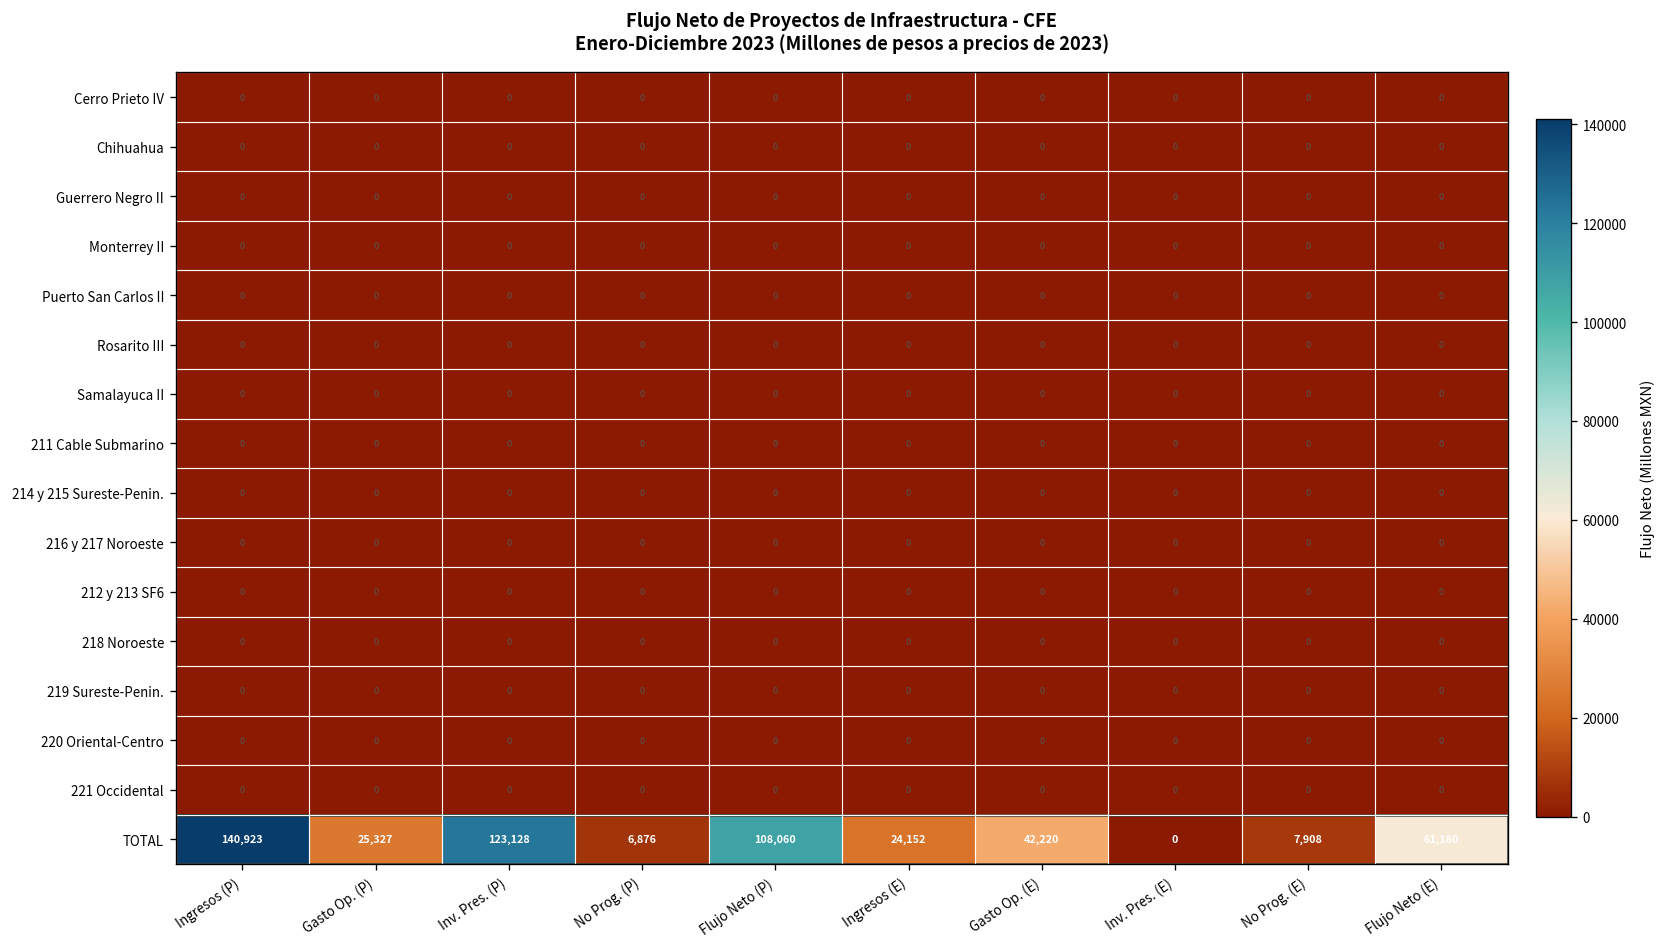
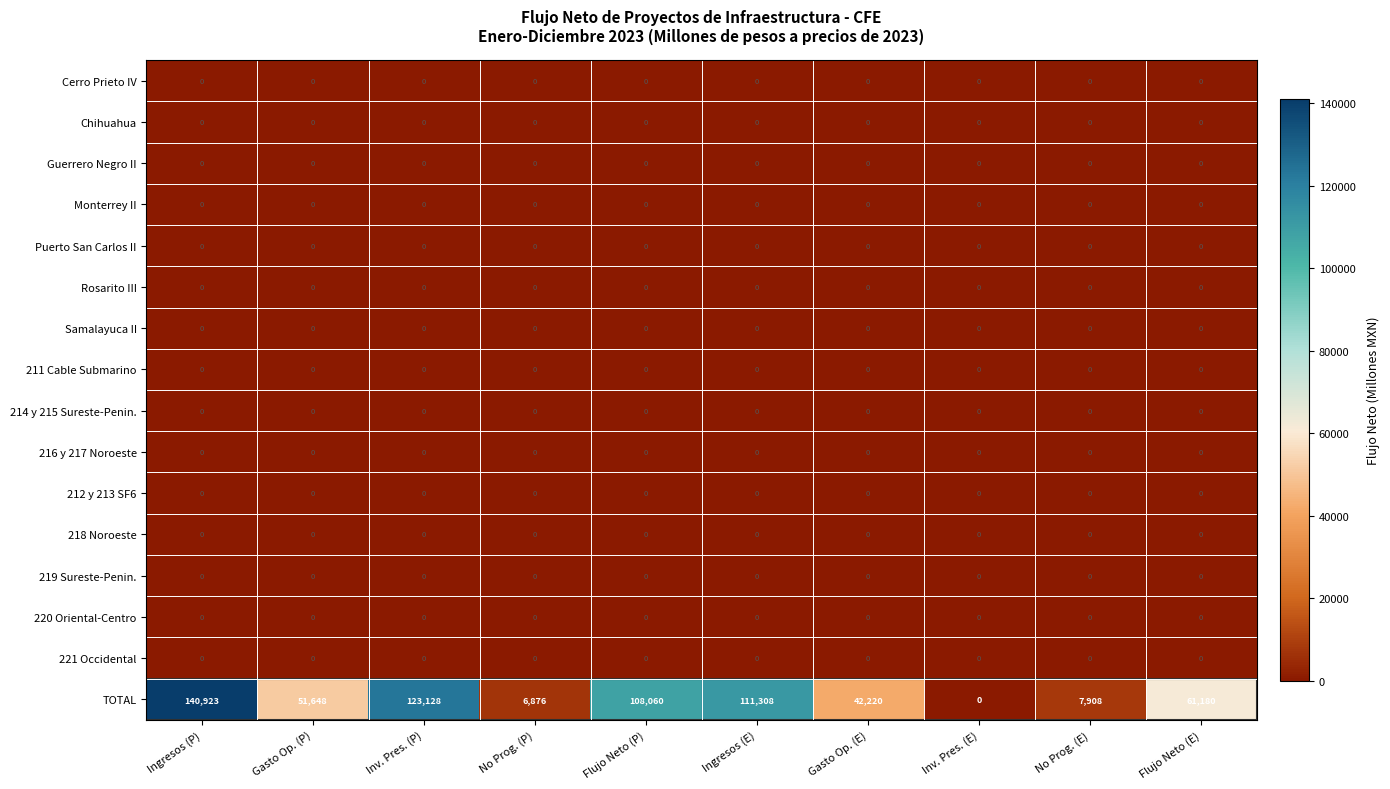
  {
    "Cerro Prieto IV": {
      "Ingresos (P)": "0",
      "Gasto Op. (P)": "0",
      "Inv. Pres. (P)": "0",
      "No Prog. (P)": "0",
      "Flujo Neto (P)": "0",
      "Ingresos (E)": "0",
      "Gasto Op. (E)": "0",
      "Inv. Pres. (E)": "0",
      "No Prog. (E)": "0",
      "Flujo Neto (E)": "0"
    },
    "Chihuahua": {
      "Ingresos (P)": "0",
      "Gasto Op. (P)": "0",
      "Inv. Pres. (P)": "0",
      "No Prog. (P)": "0",
      "Flujo Neto (P)": "0",
      "Ingresos (E)": "0",
      "Gasto Op. (E)": "0",
      "Inv. Pres. (E)": "0",
      "No Prog. (E)": "0",
      "Flujo Neto (E)": "0"
    },
    "Guerrero Negro II": {
      "Ingresos (P)": "0",
      "Gasto Op. (P)": "0",
      "Inv. Pres. (P)": "0",
      "No Prog. (P)": "0",
      "Flujo Neto (P)": "0",
      "Ingresos (E)": "0",
      "Gasto Op. (E)": "0",
      "Inv. Pres. (E)": "0",
      "No Prog. (E)": "0",
      "Flujo Neto (E)": "0"
    },
    "Monterrey II": {
      "Ingresos (P)": "0",
      "Gasto Op. (P)": "0",
      "Inv. Pres. (P)": "0",
      "No Prog. (P)": "0",
      "Flujo Neto (P)": "0",
      "Ingresos (E)": "0",
      "Gasto Op. (E)": "0",
      "Inv. Pres. (E)": "0",
      "No Prog. (E)": "0",
      "Flujo Neto (E)": "0"
    },
    "Puerto San Carlos II": {
      "Ingresos (P)": "0",
      "Gasto Op. (P)": "0",
      "Inv. Pres. (P)": "0",
      "No Prog. (P)": "0",
      "Flujo Neto (P)": "0",
      "Ingresos (E)": "0",
      "Gasto Op. (E)": "0",
      "Inv. Pres. (E)": "0",
      "No Prog. (E)": "0",
      "Flujo Neto (E)": "0"
    },
    "Rosarito III": {
      "Ingresos (P)": "0",
      "Gasto Op. (P)": "0",
      "Inv. Pres. (P)": "0",
      "No Prog. (P)": "0",
      "Flujo Neto (P)": "0",
      "Ingresos (E)": "0",
      "Gasto Op. (E)": "0",
      "Inv. Pres. (E)": "0",
      "No Prog. (E)": "0",
      "Flujo Neto (E)": "0"
    },
    "Samalayuca II": {
      "Ingresos (P)": "0",
      "Gasto Op. (P)": "0",
      "Inv. Pres. (P)": "0",
      "No Prog. (P)": "0",
      "Flujo Neto (P)": "0",
      "Ingresos (E)": "0",
      "Gasto Op. (E)": "0",
      "Inv. Pres. (E)": "0",
      "No Prog. (E)": "0",
      "Flujo Neto (E)": "0"
    },
    "211 Cable Submarino": {
      "Ingresos (P)": "0",
      "Gasto Op. (P)": "0",
      "Inv. Pres. (P)": "0",
      "No Prog. (P)": "0",
      "Flujo Neto (P)": "0",
      "Ingresos (E)": "0",
      "Gasto Op. (E)": "0",
      "Inv. Pres. (E)": "0",
      "No Prog. (E)": "0",
      "Flujo Neto (E)": "0"
    },
    "214 y 215 Sureste-Penin.": {
      "Ingresos (P)": "0",
      "Gasto Op. (P)": "0",
      "Inv. Pres. (P)": "0",
      "No Prog. (P)": "0",
      "Flujo Neto (P)": "0",
      "Ingresos (E)": "0",
      "Gasto Op. (E)": "0",
      "Inv. Pres. (E)": "0",
      "No Prog. (E)": "0",
      "Flujo Neto (E)": "0"
    },
    "216 y 217 Noroeste": {
      "Ingresos (P)": "0",
      "Gasto Op. (P)": "0",
      "Inv. Pres. (P)": "0",
      "No Prog. (P)": "0",
      "Flujo Neto (P)": "0",
      "Ingresos (E)": "0",
      "Gasto Op. (E)": "0",
      "Inv. Pres. (E)": "0",
      "No Prog. (E)": "0",
      "Flujo Neto (E)": "0"
    },
    "212 y 213 SF6": {
      "Ingresos (P)": "0",
      "Gasto Op. (P)": "0",
      "Inv. Pres. (P)": "0",
      "No Prog. (P)": "0",
      "Flujo Neto (P)": "0",
      "Ingresos (E)": "0",
      "Gasto Op. (E)": "0",
      "Inv. Pres. (E)": "0",
      "No Prog. (E)": "0",
      "Flujo Neto (E)": "0"
    },
    "218 Noroeste": {
      "Ingresos (P)": "0",
      "Gasto Op. (P)": "0",
      "Inv. Pres. (P)": "0",
      "No Prog. (P)": "0",
      "Flujo Neto (P)": "0",
      "Ingresos (E)": "0",
      "Gasto Op. (E)": "0",
      "Inv. Pres. (E)": "0",
      "No Prog. (E)": "0",
      "Flujo Neto (E)": "0"
    },
    "219 Sureste-Penin.": {
      "Ingresos (P)": "0",
      "Gasto Op. (P)": "0",
      "Inv. Pres. (P)": "0",
      "No Prog. (P)": "0",
      "Flujo Neto (P)": "0",
      "Ingresos (E)": "0",
      "Gasto Op. (E)": "0",
      "Inv. Pres. (E)": "0",
      "No Prog. (E)": "0",
      "Flujo Neto (E)": "0"
    },
    "220 Oriental-Centro": {
      "Ingresos (P)": "0",
      "Gasto Op. (P)": "0",
      "Inv. Pres. (P)": "0",
      "No Prog. (P)": "0",
      "Flujo Neto (P)": "0",
      "Ingresos (E)": "0",
      "Gasto Op. (E)": "0",
      "Inv. Pres. (E)": "0",
      "No Prog. (E)": "0",
      "Flujo Neto (E)": "0"
    },
    "221 Occidental": {
      "Ingresos (P)": "0",
      "Gasto Op. (P)": "0",
      "Inv. Pres. (P)": "0",
      "No Prog. (P)": "0",
      "Flujo Neto (P)": "0",
      "Ingresos (E)": "0",
      "Gasto Op. (E)": "0",
      "Inv. Pres. (E)": "0",
      "No Prog. (E)": "0",
      "Flujo Neto (E)": "0"
    },
    "TOTAL": {
      "Ingresos (P)": "140,923",
-     "Gasto Op. (P)": "25,327",
+     "Gasto Op. (P)": "51,648",
      "Inv. Pres. (P)": "123,128",
      "No Prog. (P)": "6,876",
      "Flujo Neto (P)": "108,060",
-     "Ingresos (E)": "24,152",
+     "Ingresos (E)": "111,308",
      "Gasto Op. (E)": "42,220",
      "Inv. Pres. (E)": "0",
      "No Prog. (E)": "7,908"
    }
  }
